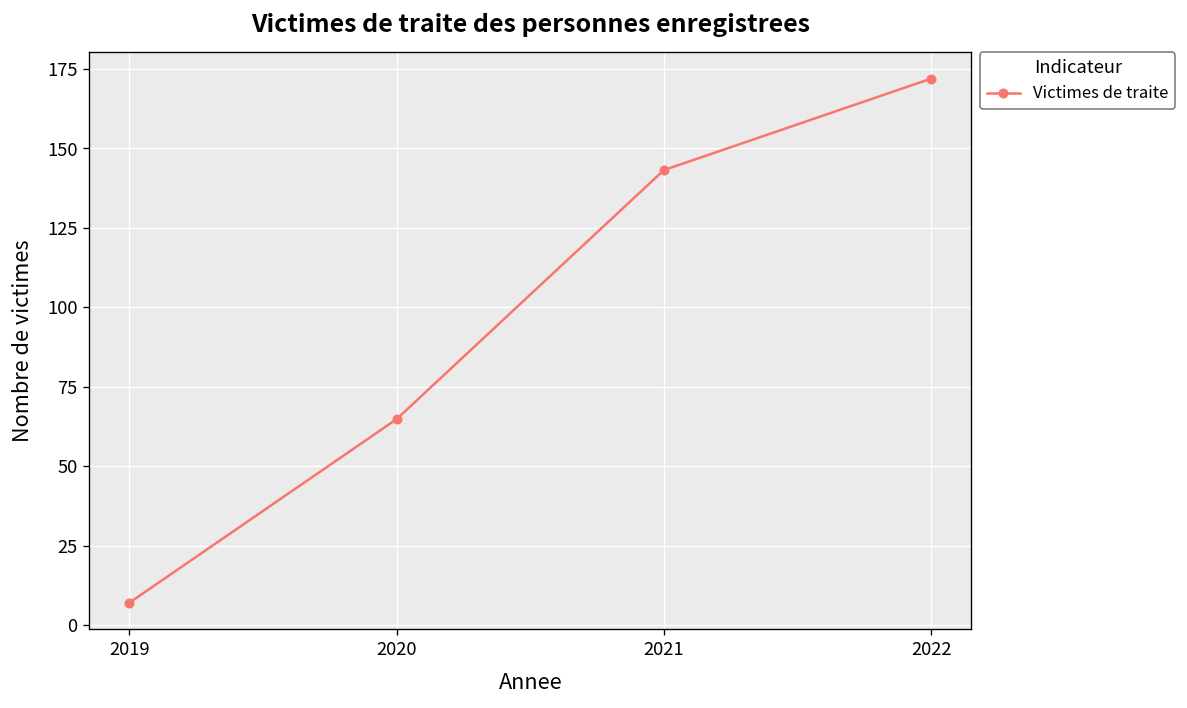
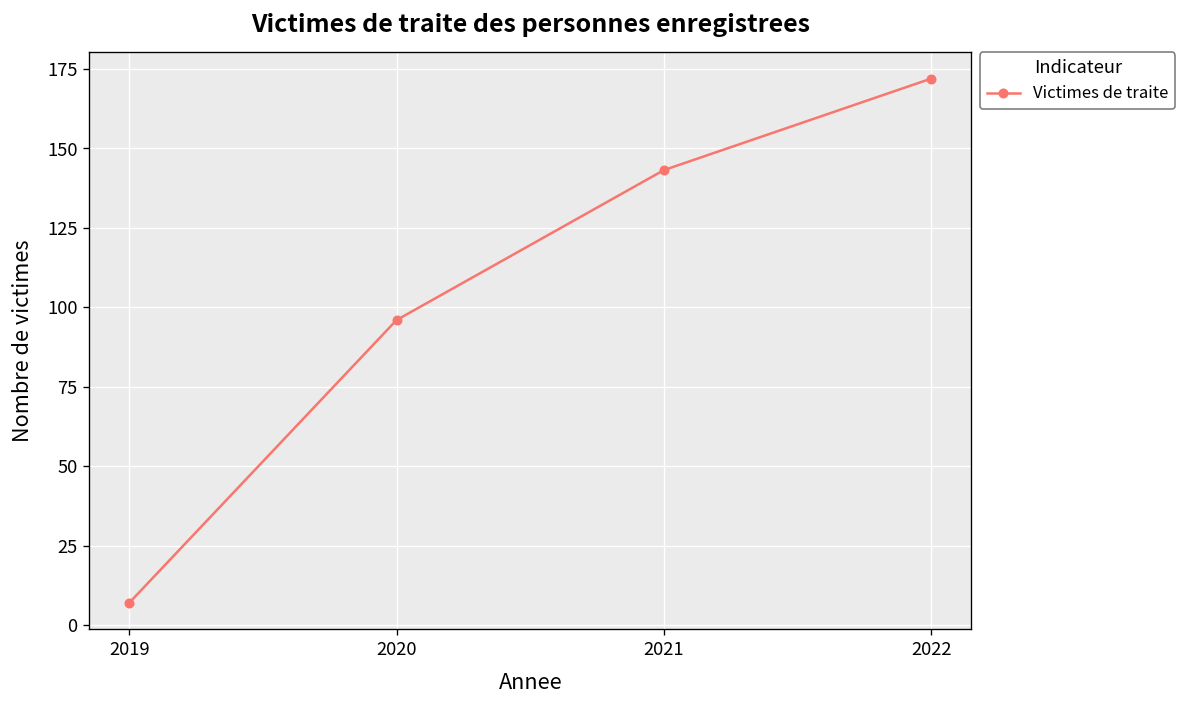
  {
    "2019": 7,
-   "2020": 65,
+   "2020": 96,
    "2021": 143,
    "2022": 172
  }
